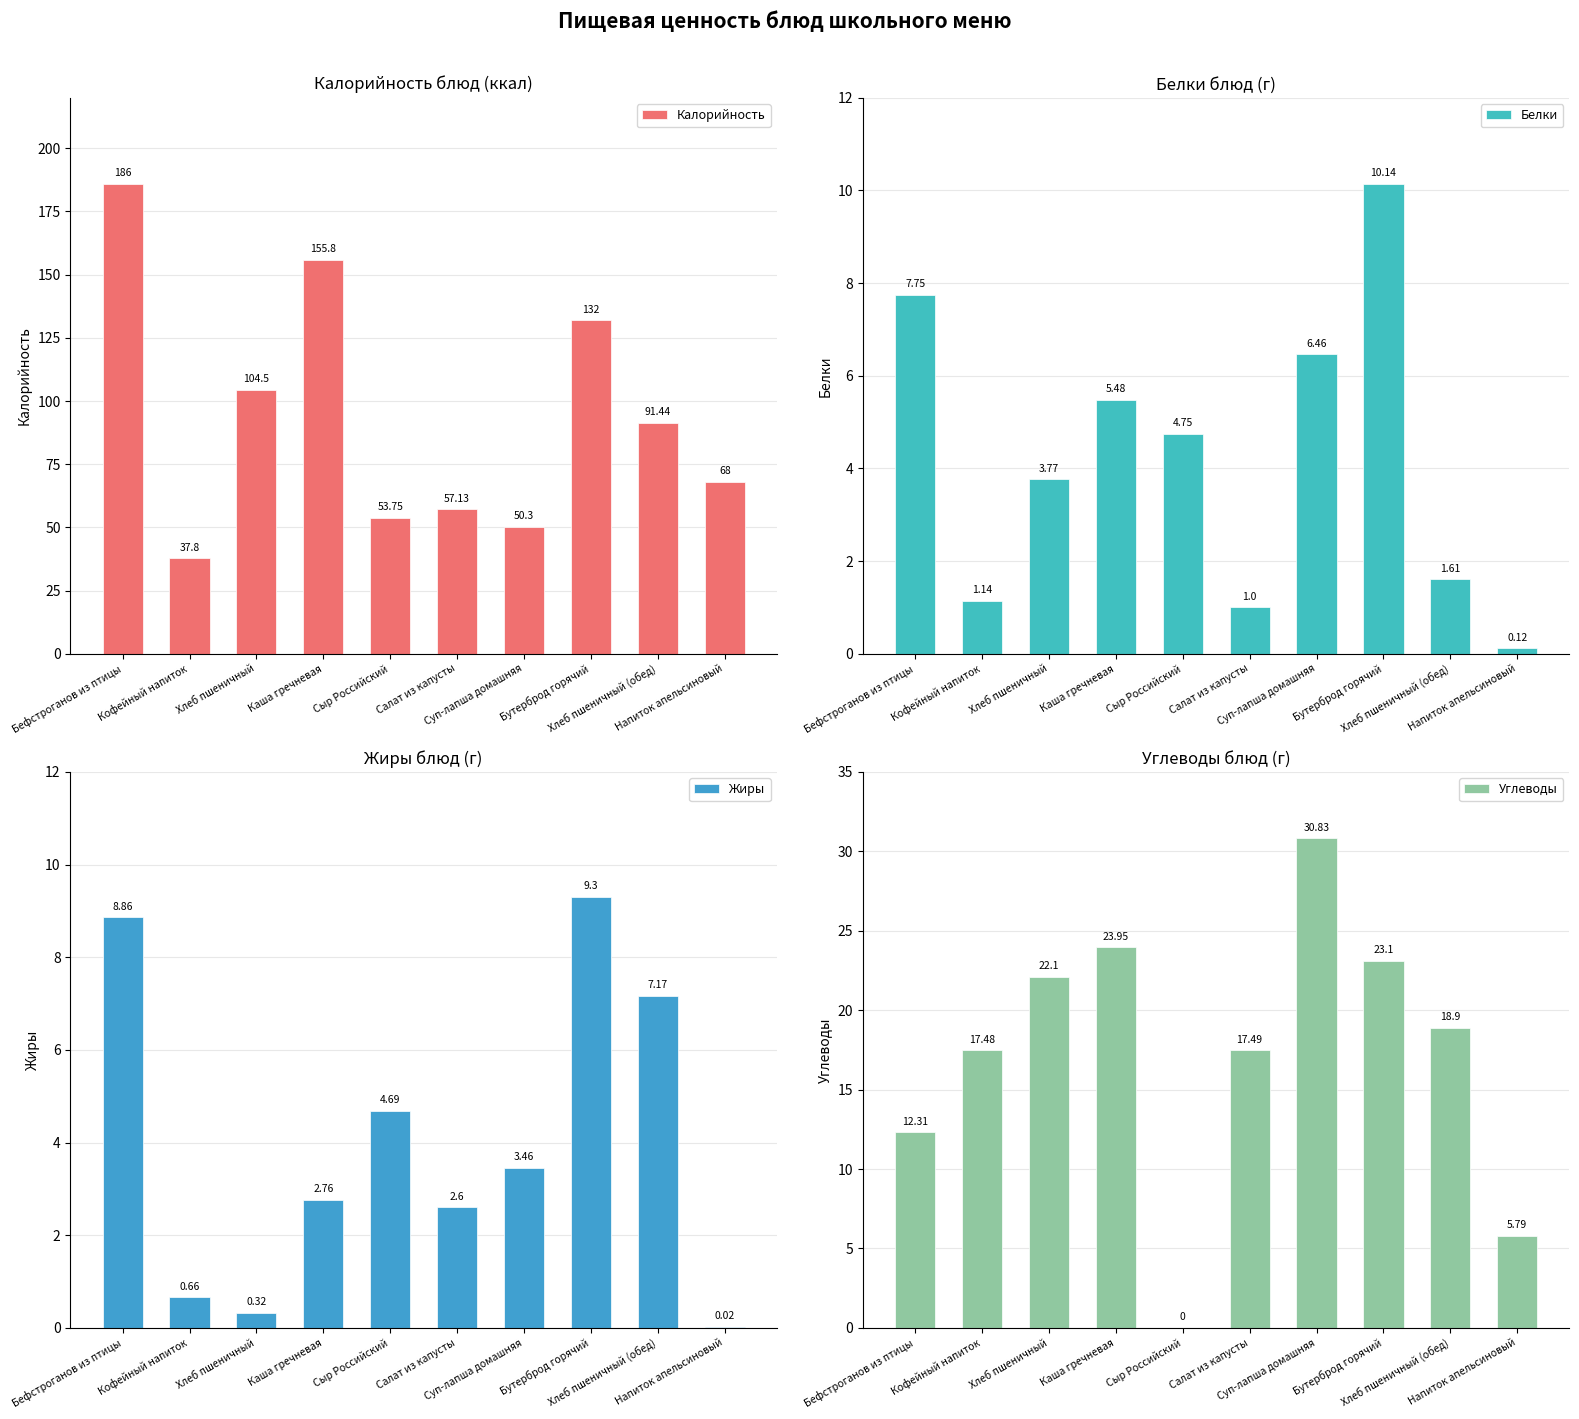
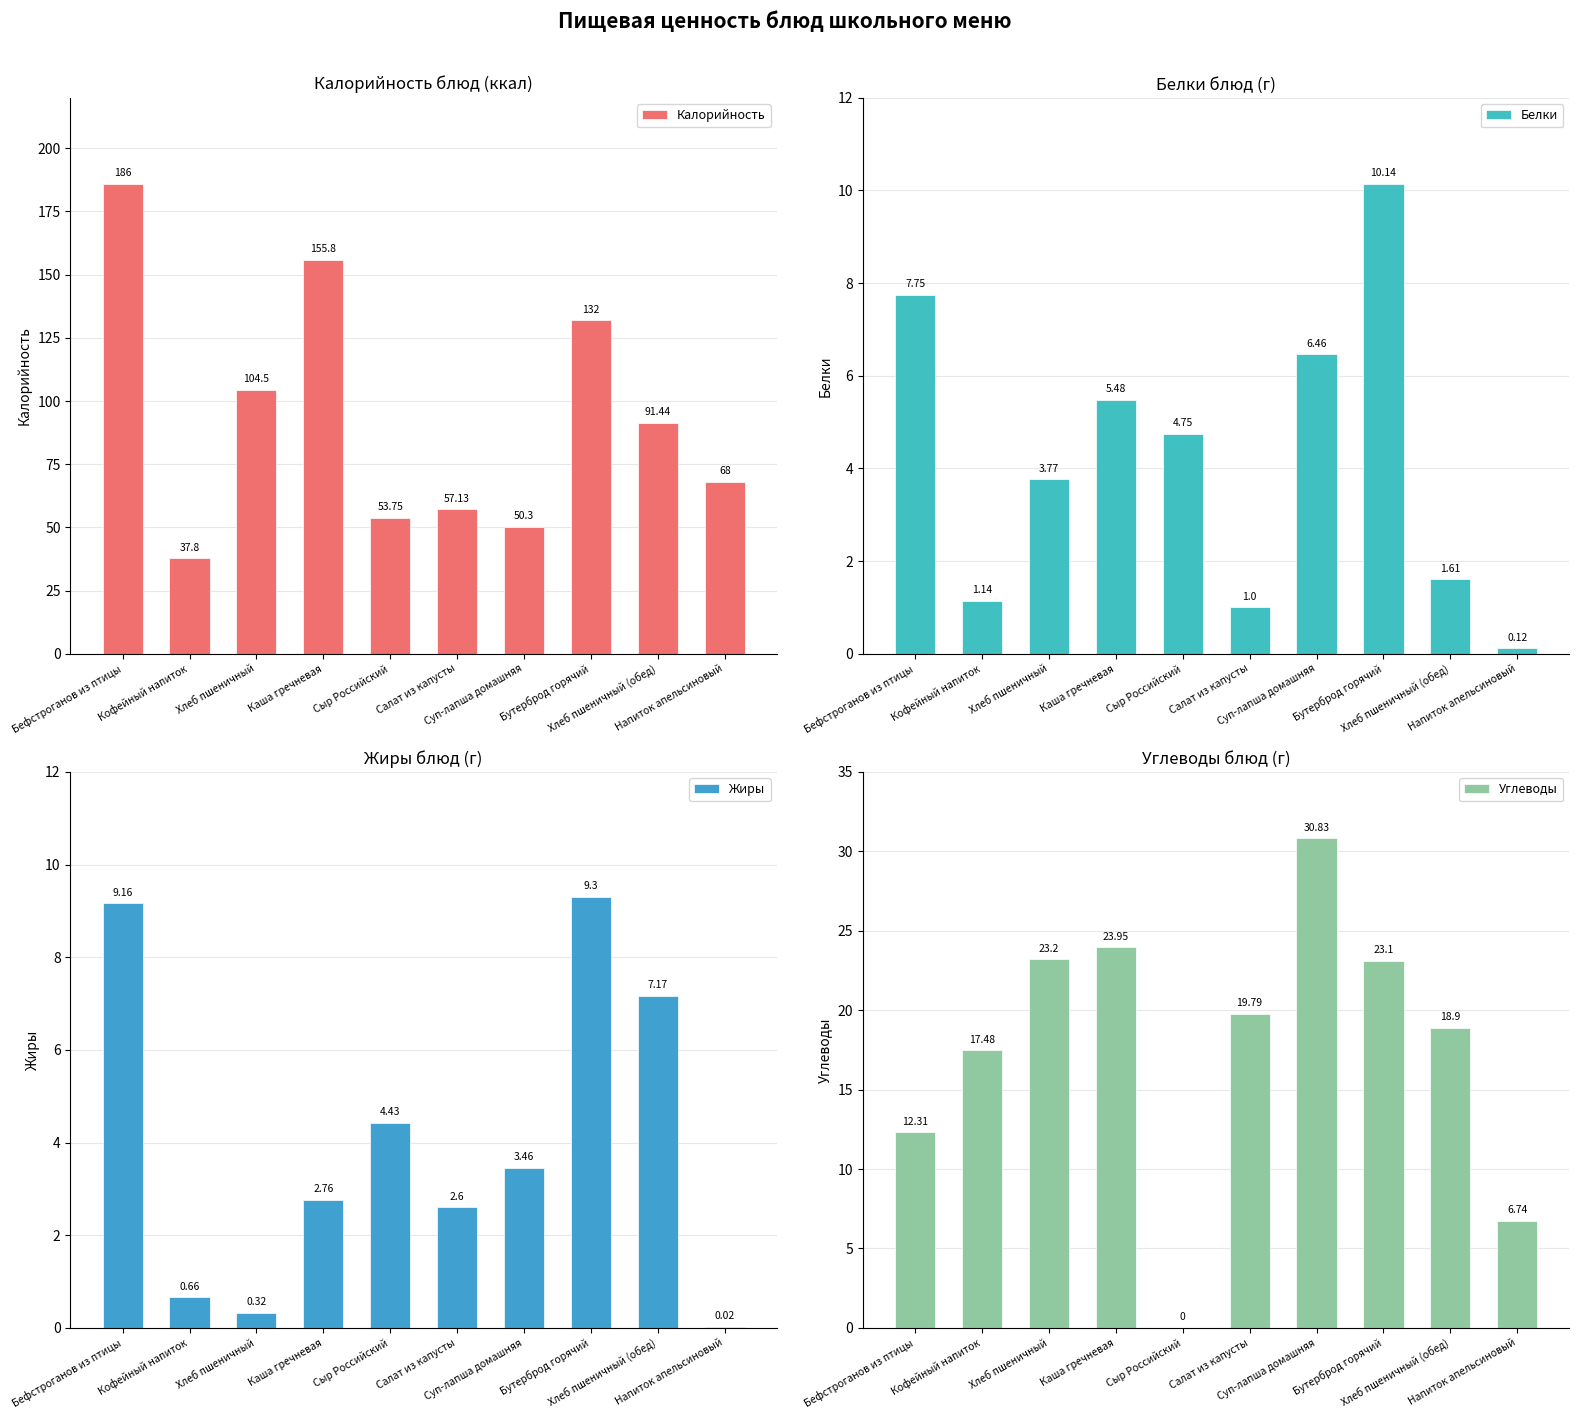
  {
    "Калорийность блюд (ккал)": {
      "Бефстроганов из птицы": 186,
      "Кофейный напиток": 37.8,
      "Хлеб пшеничный": 104.5,
      "Каша гречневая": 155.8,
      "Сыр Российский": 53.75,
      "Салат из капусты": 57.13,
      "Суп-лапша домашняя": 50.3,
      "Бутерброд горячий": 132,
      "Хлеб пшеничный (обед)": 91.44,
      "Напиток апельсиновый": 68
    },
    "Белки блюд (г)": {
      "Бефстроганов из птицы": 7.75,
      "Кофейный напиток": 1.14,
      "Хлеб пшеничный": 3.77,
      "Каша гречневая": 5.48,
      "Сыр Российский": 4.75,
      "Салат из капусты": 1.0,
      "Суп-лапша домашняя": 6.46,
      "Бутерброд горячий": 10.14,
      "Хлеб пшеничный (обед)": 1.61,
      "Напиток апельсиновый": 0.12
    },
    "Жиры блюд (г)": {
-     "Бефстроганов из птицы": 8.86,
+     "Бефстроганов из птицы": 9.16,
      "Кофейный напиток": 0.66,
      "Хлеб пшеничный": 0.32,
      "Каша гречневая": 2.76,
-     "Сыр Российский": 4.69,
+     "Сыр Российский": 4.43,
      "Салат из капусты": 2.6,
      "Суп-лапша домашняя": 3.46,
      "Бутерброд горячий": 9.3,
      "Хлеб пшеничный (обед)": 7.17,
      "Напиток апельсиновый": 0.02
    },
    "Углеводы блюд (г)": {
      "Бефстроганов из птицы": 12.31,
      "Кофейный напиток": 17.48,
-     "Хлеб пшеничный": 22.1,
+     "Хлеб пшеничный": 23.2,
      "Каша гречневая": 23.95,
      "Сыр Российский": 0,
-     "Салат из капусты": 17.49,
+     "Салат из капусты": 19.79,
      "Суп-лапша домашняя": 30.83,
      "Бутерброд горячий": 23.1,
      "Хлеб пшеничный (обед)": 18.9,
-     "Напиток апельсиновый": 5.79
+     "Напиток апельсиновый": 6.74
    }
  }
